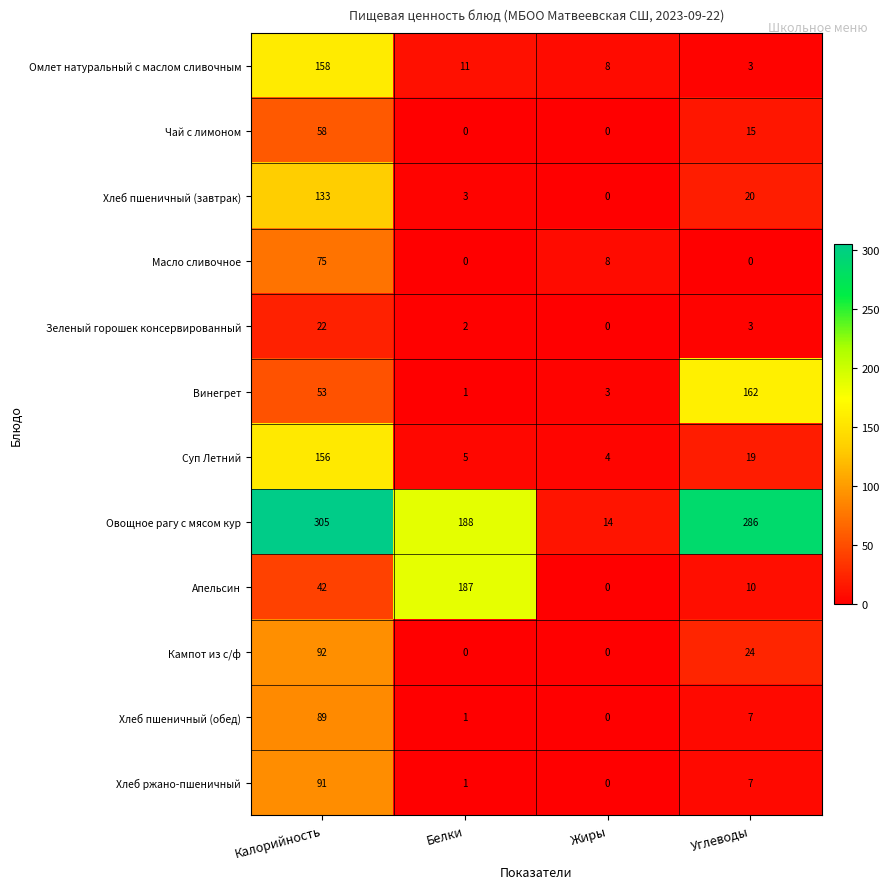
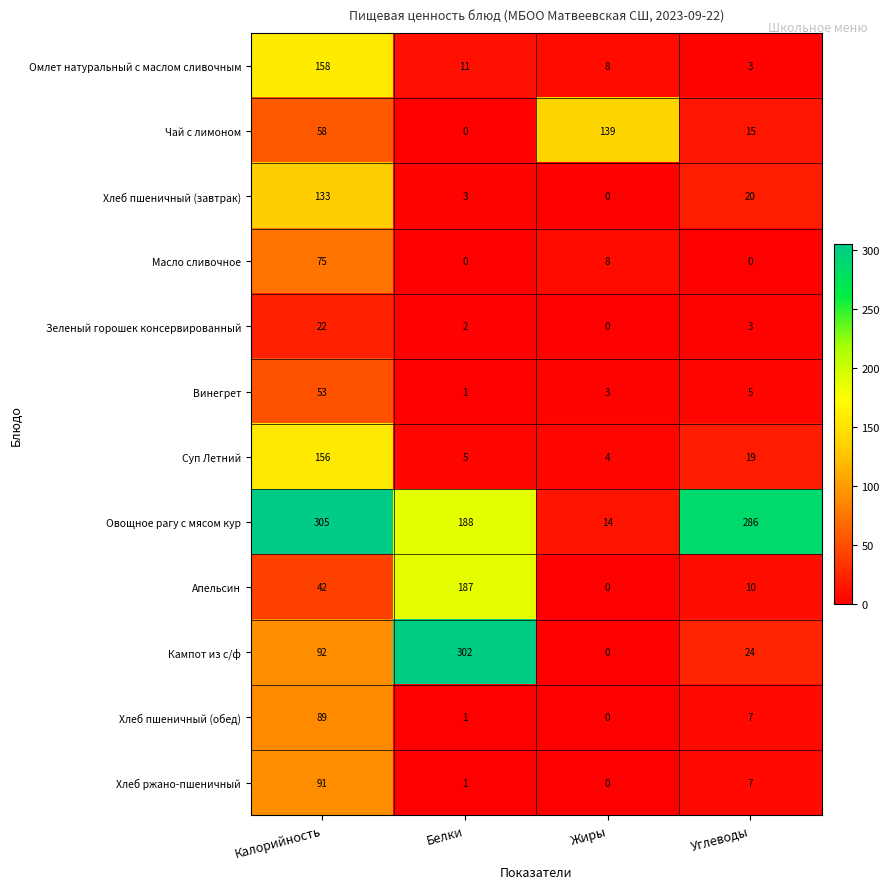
  {
    "Омлет натуральный с маслом сливочным": {
      "Калорийность": 158,
      "Белки": 11,
      "Жиры": 8,
      "Углеводы": 3
    },
    "Чай с лимоном": {
      "Калорийность": 58,
      "Белки": 0,
-     "Жиры": 0,
+     "Жиры": 139,
      "Углеводы": 15
    },
    "Хлеб пшеничный (завтрак)": {
      "Калорийность": 133,
      "Белки": 3,
      "Жиры": 0,
      "Углеводы": 20
    },
    "Масло сливочное": {
      "Калорийность": 75,
      "Белки": 0,
      "Жиры": 8,
      "Углеводы": 0
    },
    "Зеленый горошек консервированный": {
      "Калорийность": 22,
      "Белки": 2,
      "Жиры": 0,
      "Углеводы": 3
    },
    "Винегрет": {
      "Калорийность": 53,
      "Белки": 1,
      "Жиры": 3,
-     "Углеводы": 162
+     "Углеводы": 5
    },
    "Суп Летний": {
      "Калорийность": 156,
      "Белки": 5,
      "Жиры": 4,
      "Углеводы": 19
    },
    "Овощное рагу с мясом кур": {
      "Калорийность": 305,
      "Белки": 188,
      "Жиры": 14,
      "Углеводы": 286
    },
    "Апельсин": {
      "Калорийность": 42,
      "Белки": 187,
      "Жиры": 0,
      "Углеводы": 10
    },
    "Кампот из с/ф": {
      "Калорийность": 92,
-     "Белки": 0,
+     "Белки": 302,
      "Жиры": 0,
      "Углеводы": 24
    },
    "Хлеб пшеничный (обед)": {
      "Калорийность": 89,
      "Белки": 1,
      "Жиры": 0,
      "Углеводы": 7
    },
    "Хлеб ржано-пшеничный": {
      "Калорийность": 91,
      "Белки": 1,
      "Жиры": 0,
      "Углеводы": 7
    }
  }
